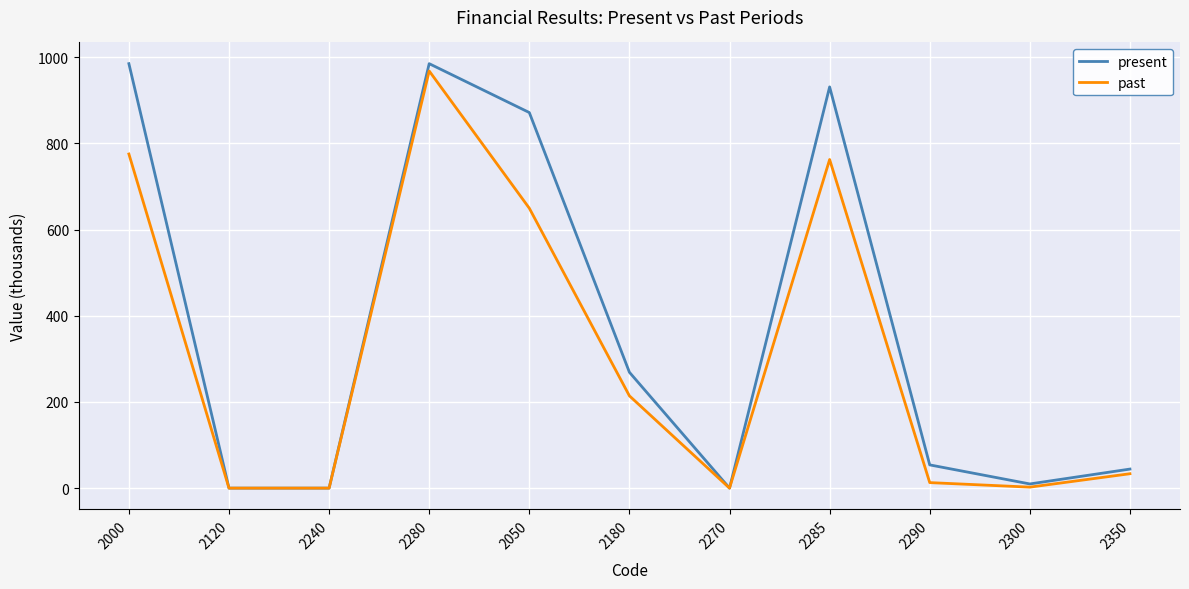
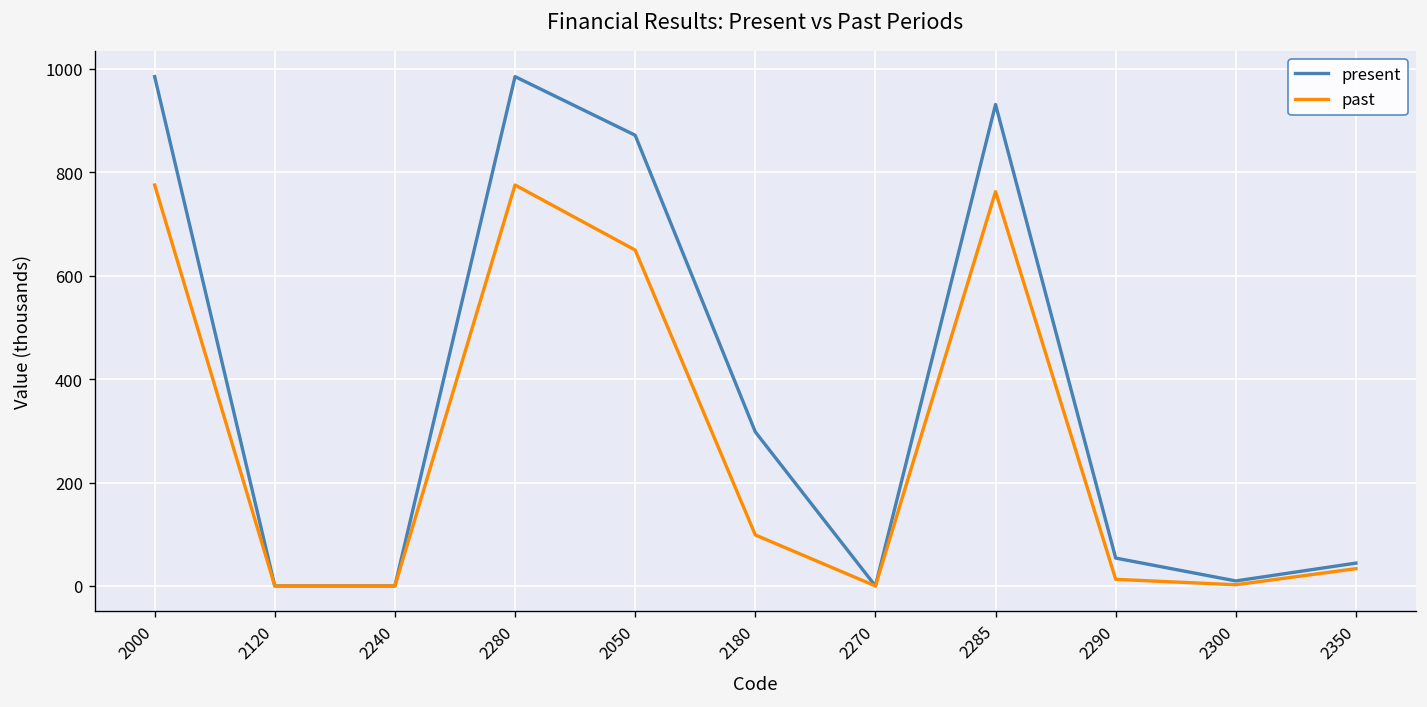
  {
    "present": {
      "2000": 980,
      "2280": 980,
      "2050": 870,
-     "2180": 270,
+     "2180": 300,
      "2285": 930,
      "2290": 50,
      "2300": 10,
      "2350": 40
    },
    "past": {
      "2000": 780,
-     "2280": 970,
+     "2280": 780,
      "2050": 650,
-     "2180": 210,
+     "2180": 100,
      "2285": 760,
      "2290": 10,
      "2300": 0,
      "2350": 30
    }
  }
